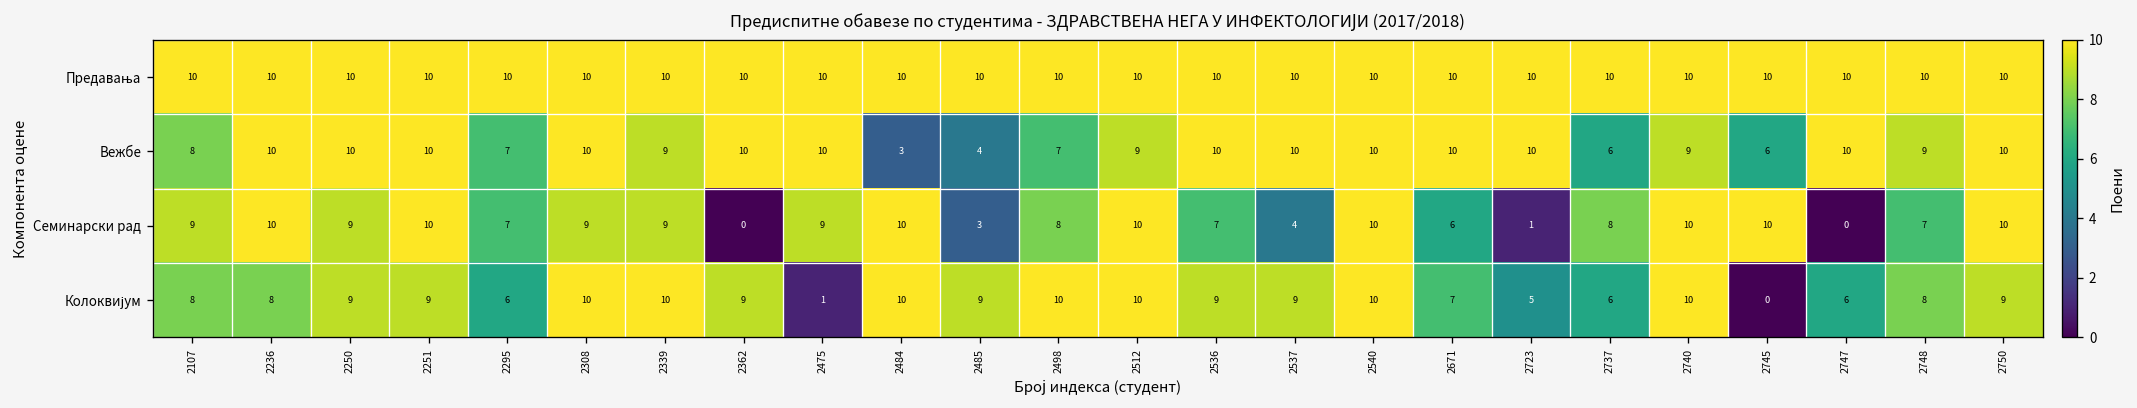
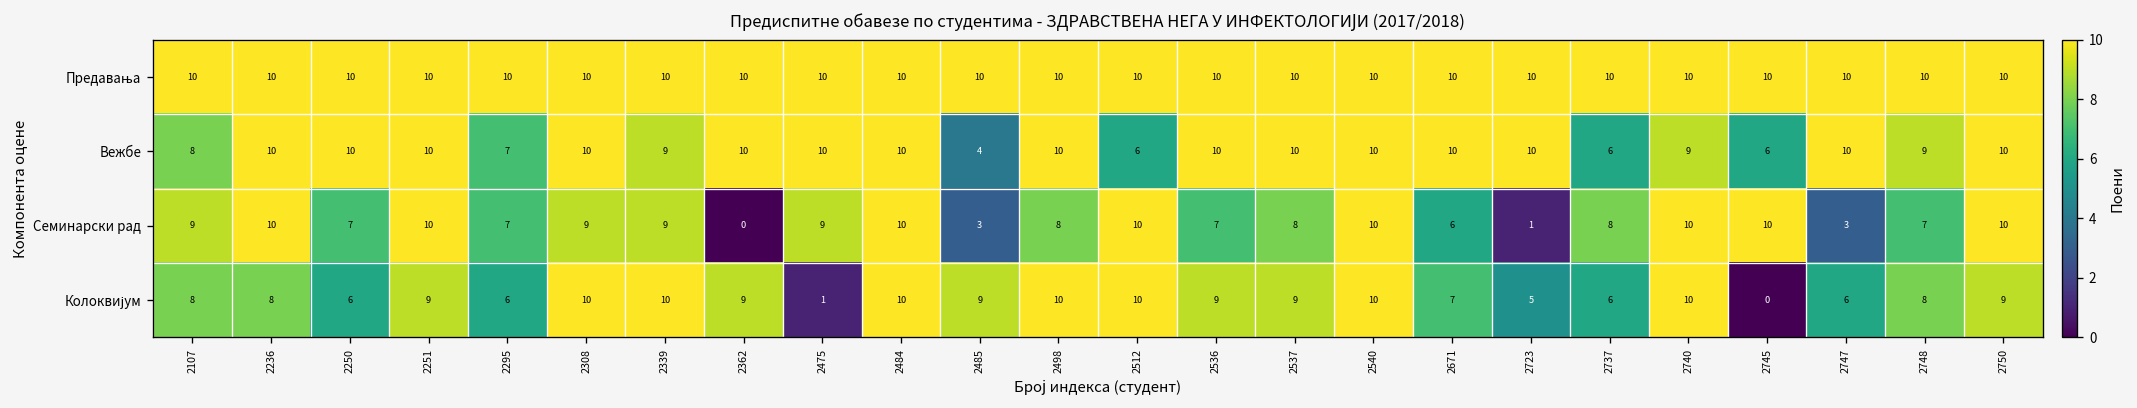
  {
    "Предавања": {
      "2107": 10,
      "2236": 10,
      "2250": 10,
      "2251": 10,
      "2295": 10,
      "2308": 10,
      "2339": 10,
      "2362": 10,
      "2475": 10,
      "2484": 10,
      "2485": 10,
      "2498": 10,
      "2512": 10,
      "2536": 10,
      "2537": 10,
      "2540": 10,
      "2671": 10,
      "2723": 10,
      "2737": 10,
      "2740": 10,
      "2745": 10,
      "2747": 10,
      "2748": 10,
      "2750": 10
    },
    "Вежбе": {
      "2107": 8,
      "2236": 10,
      "2250": 10,
      "2251": 10,
      "2295": 7,
      "2308": 10,
      "2339": 9,
      "2362": 10,
      "2475": 10,
-     "2484": 3,
+     "2484": 10,
      "2485": 4,
-     "2498": 7,
-     "2512": 9,
+     "2498": 10,
+     "2512": 6,
      "2536": 10,
      "2537": 10,
      "2540": 10,
      "2671": 10,
      "2723": 10,
      "2737": 6,
      "2740": 9,
      "2745": 6,
      "2747": 10,
      "2748": 9,
      "2750": 10
    },
    "Семинарски рад": {
      "2107": 9,
      "2236": 10,
-     "2250": 9,
+     "2250": 7,
      "2251": 10,
      "2295": 7,
      "2308": 9,
      "2339": 9,
      "2362": 0,
      "2475": 9,
      "2484": 10,
      "2485": 3,
      "2498": 8,
      "2512": 10,
      "2536": 7,
-     "2537": 4,
+     "2537": 8,
      "2540": 10,
      "2671": 6,
      "2723": 1,
      "2737": 8,
      "2740": 10,
      "2745": 10,
-     "2747": 0,
+     "2747": 3,
      "2748": 7,
      "2750": 10
    },
    "Колоквијум": {
      "2107": 8,
      "2236": 8,
-     "2250": 9,
+     "2250": 6,
      "2251": 9,
      "2295": 6,
      "2308": 10,
      "2339": 10,
      "2362": 9,
      "2475": 1,
      "2484": 10,
      "2485": 9,
      "2498": 10,
      "2512": 10,
      "2536": 9,
      "2537": 9,
      "2540": 10,
      "2671": 7,
      "2723": 5,
      "2737": 6,
      "2740": 10,
      "2745": 0,
      "2747": 6,
      "2748": 8,
      "2750": 9
    }
  }
